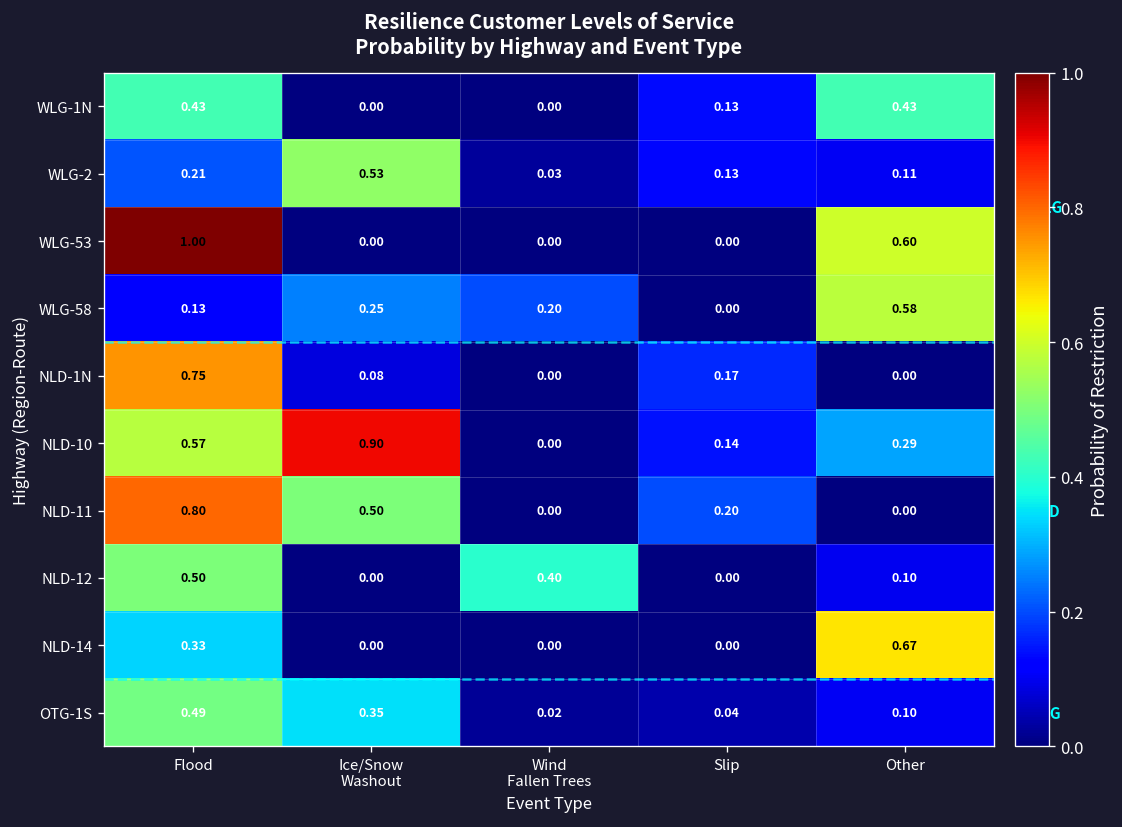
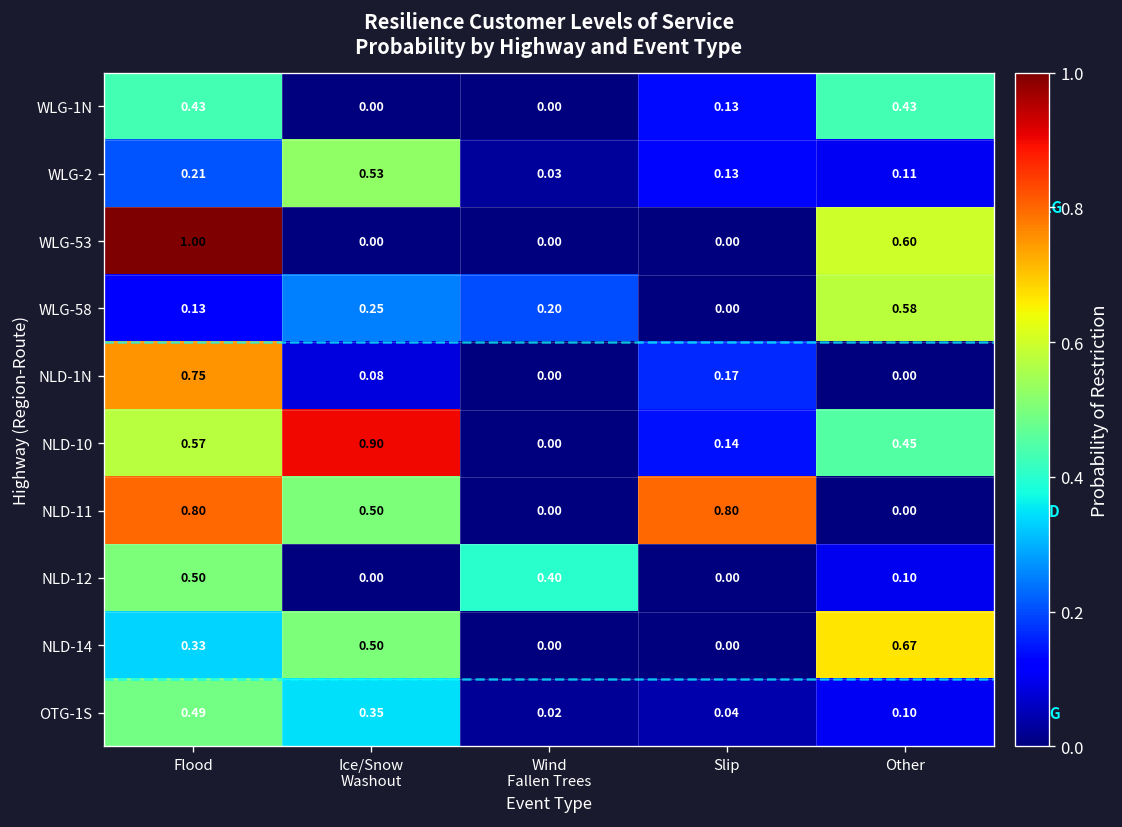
  {
    "WLG-1N": {
      "Flood": 0.43,
      "Ice/Snow Washout": 0.00,
      "Wind Fallen Trees": 0.00,
      "Slip": 0.13,
      "Other": 0.43
    },
    "WLG-2": {
      "Flood": 0.21,
      "Ice/Snow Washout": 0.53,
      "Wind Fallen Trees": 0.03,
      "Slip": 0.13,
      "Other": 0.11
    },
    "WLG-53": {
      "Flood": 1.00,
      "Ice/Snow Washout": 0.00,
      "Wind Fallen Trees": 0.00,
      "Slip": 0.00,
      "Other": 0.60
    },
    "WLG-58": {
      "Flood": 0.13,
      "Ice/Snow Washout": 0.25,
      "Wind Fallen Trees": 0.20,
      "Slip": 0.00,
      "Other": 0.58
    },
    "NLD-1N": {
      "Flood": 0.75,
      "Ice/Snow Washout": 0.08,
      "Wind Fallen Trees": 0.00,
      "Slip": 0.17,
      "Other": 0.00
    },
    "NLD-10": {
      "Flood": 0.57,
      "Ice/Snow Washout": 0.90,
      "Wind Fallen Trees": 0.00,
      "Slip": 0.14,
-     "Other": 0.29
+     "Other": 0.45
    },
    "NLD-11": {
      "Flood": 0.80,
      "Ice/Snow Washout": 0.50,
      "Wind Fallen Trees": 0.00,
-     "Slip": 0.20,
+     "Slip": 0.80,
      "Other": 0.00
    },
    "NLD-12": {
      "Flood": 0.50,
      "Ice/Snow Washout": 0.00,
      "Wind Fallen Trees": 0.40,
      "Slip": 0.00,
      "Other": 0.10
    },
    "NLD-14": {
      "Flood": 0.33,
-     "Ice/Snow Washout": 0.00,
+     "Ice/Snow Washout": 0.50,
      "Wind Fallen Trees": 0.00,
      "Slip": 0.00,
      "Other": 0.67
    },
    "OTG-1S": {
      "Flood": 0.49,
      "Ice/Snow Washout": 0.35,
      "Wind Fallen Trees": 0.02,
      "Slip": 0.04,
      "Other": 0.10
    }
  }
